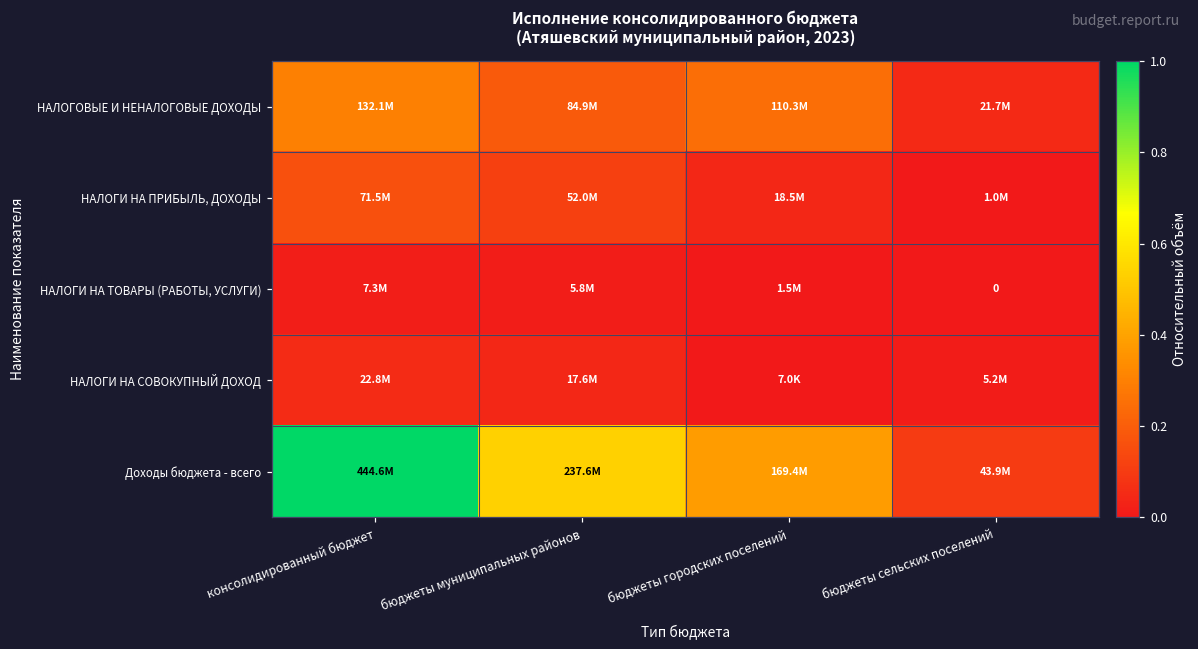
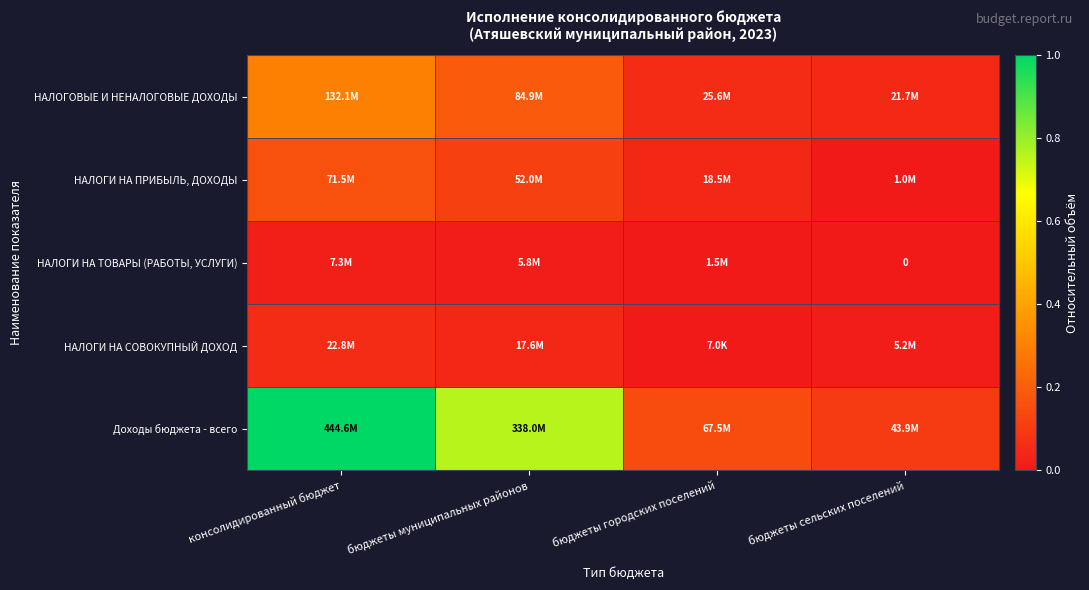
  {
    "НАЛОГОВЫЕ И НЕНАЛОГОВЫЕ ДОХОДЫ": {
      "консолидированный бюджет": "132.1M",
      "бюджеты муниципальных районов": "84.9M",
-     "бюджеты городских поселений": "110.3M",
+     "бюджеты городских поселений": "25.6M",
      "бюджеты сельских поселений": "21.7M"
    },
    "НАЛОГИ НА ПРИБЫЛЬ, ДОХОДЫ": {
      "консолидированный бюджет": "71.5M",
      "бюджеты муниципальных районов": "52.0M",
      "бюджеты городских поселений": "18.5M",
      "бюджеты сельских поселений": "1.0M"
    },
    "НАЛОГИ НА ТОВАРЫ (РАБОТЫ, УСЛУГИ)": {
      "консолидированный бюджет": "7.3M",
      "бюджеты муниципальных районов": "5.8M",
      "бюджеты городских поселений": "1.5M",
      "бюджеты сельских поселений": "0"
    },
    "НАЛОГИ НА СОВОКУПНЫЙ ДОХОД": {
      "консолидированный бюджет": "22.8M",
      "бюджеты муниципальных районов": "17.6M",
      "бюджеты городских поселений": "7.0K",
      "бюджеты сельских поселений": "5.2M"
    },
    "Доходы бюджета - всего": {
      "консолидированный бюджет": "444.6M",
-     "бюджеты муниципальных районов": "237.6M",
-     "бюджеты городских поселений": "169.4M",
+     "бюджеты муниципальных районов": "338.0M",
+     "бюджеты городских поселений": "67.5M",
      "бюджеты сельских поселений": "43.9M"
    }
  }
